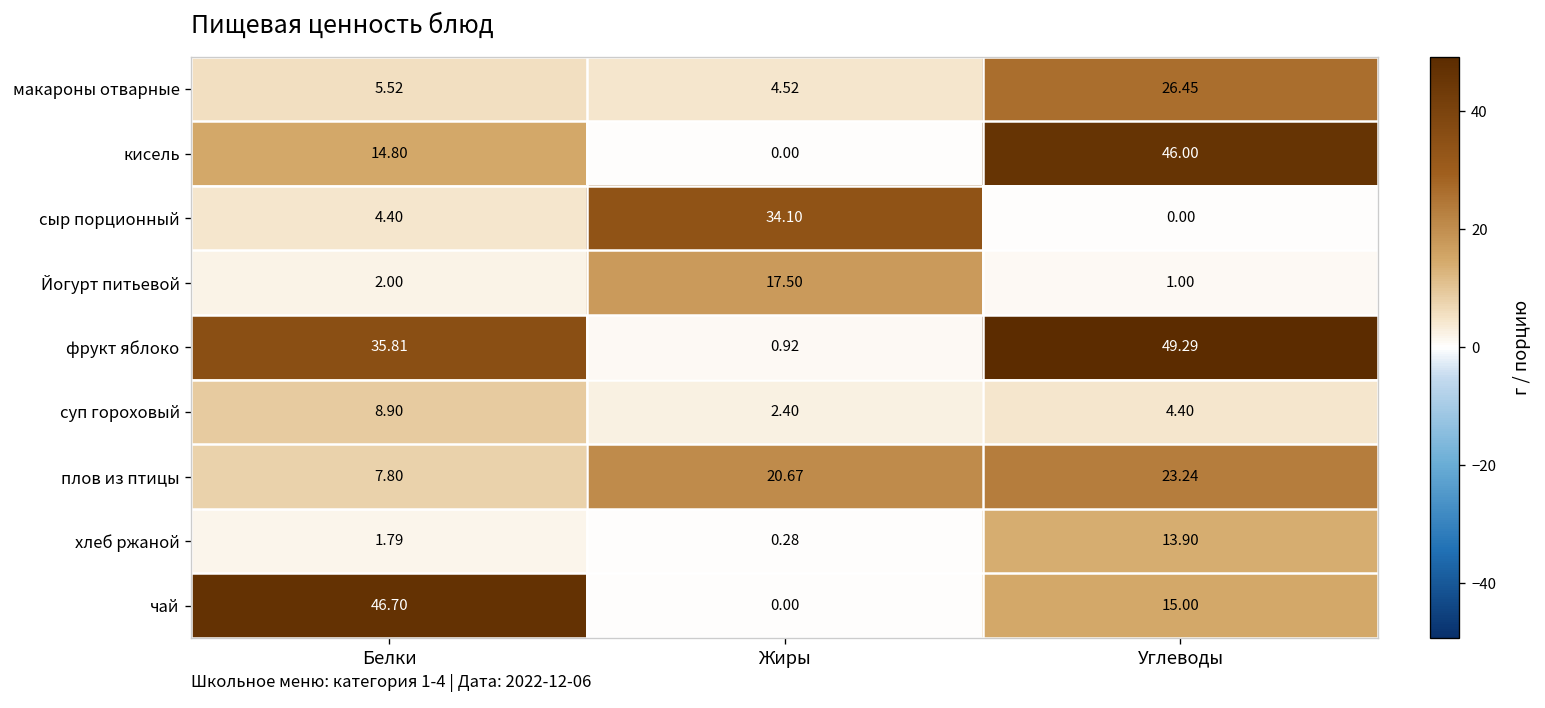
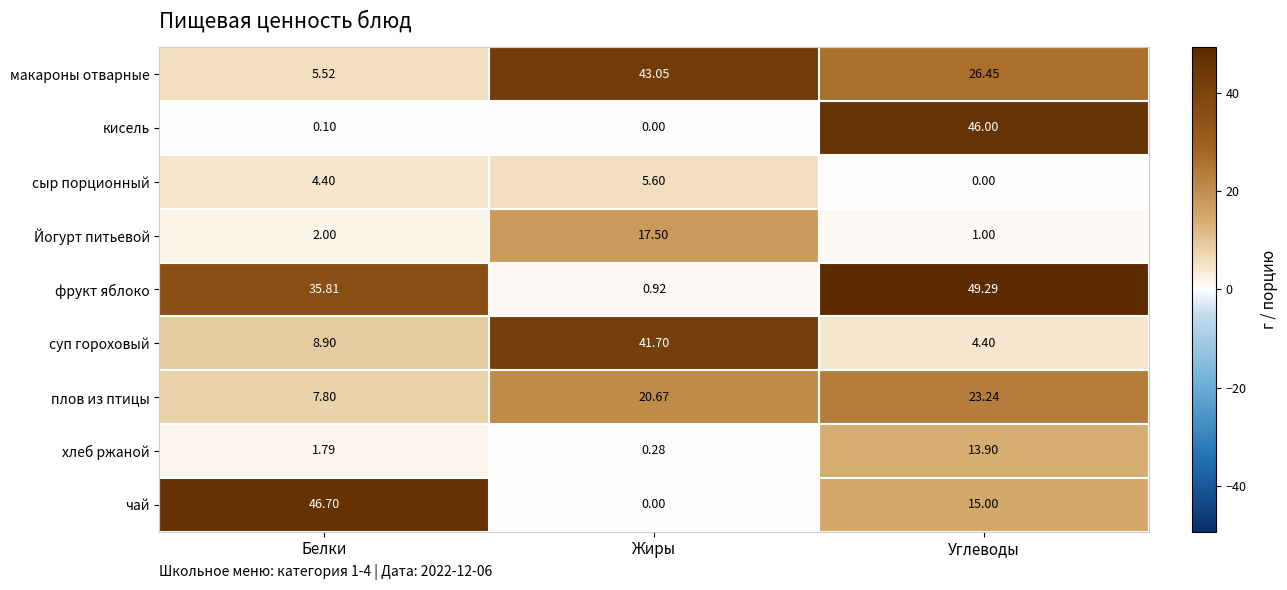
  {
    "макароны отварные": {
      "Белки": 5.52,
-     "Жиры": 4.52,
+     "Жиры": 43.05,
      "Углеводы": 26.45
    },
    "кисель": {
-     "Белки": 14.80,
+     "Белки": 0.10,
      "Жиры": 0.00,
      "Углеводы": 46.00
    },
    "сыр порционный": {
      "Белки": 4.40,
-     "Жиры": 34.10,
+     "Жиры": 5.60,
      "Углеводы": 0.00
    },
    "Йогурт питьевой": {
      "Белки": 2.00,
      "Жиры": 17.50,
      "Углеводы": 1.00
    },
    "фрукт яблоко": {
      "Белки": 35.81,
      "Жиры": 0.92,
      "Углеводы": 49.29
    },
    "суп гороховый": {
      "Белки": 8.90,
-     "Жиры": 2.40,
+     "Жиры": 41.70,
      "Углеводы": 4.40
    },
    "плов из птицы": {
      "Белки": 7.80,
      "Жиры": 20.67,
      "Углеводы": 23.24
    },
    "хлеб ржаной": {
      "Белки": 1.79,
      "Жиры": 0.28,
      "Углеводы": 13.90
    },
    "чай": {
      "Белки": 46.70,
      "Жиры": 0.00,
      "Углеводы": 15.00
    }
  }
